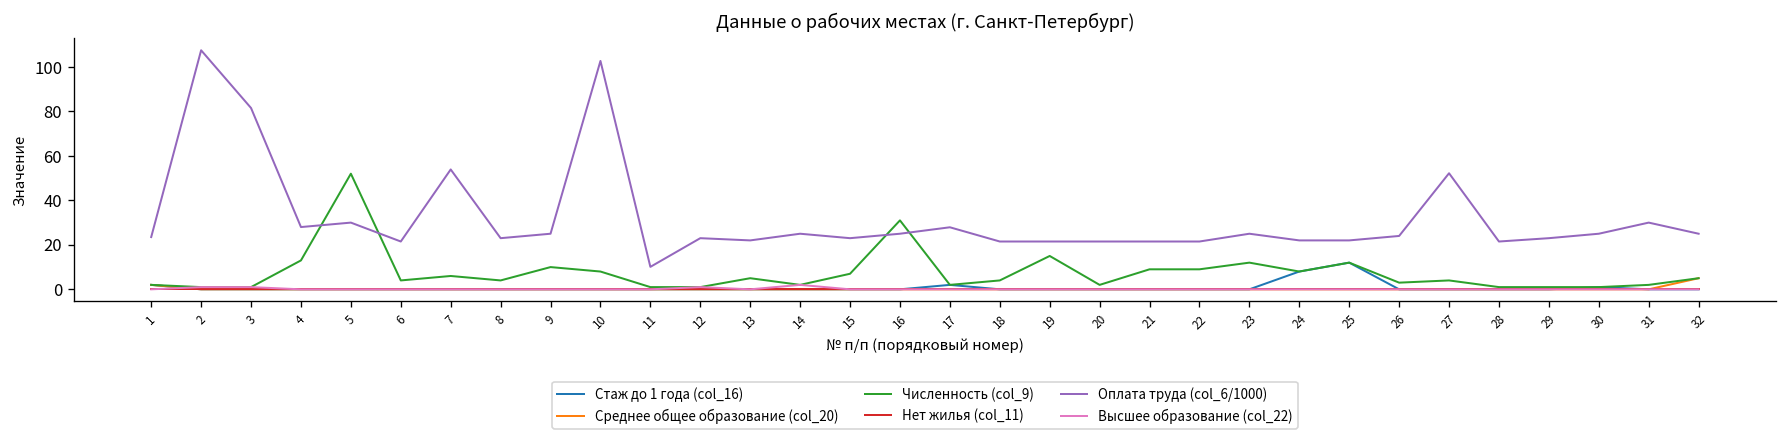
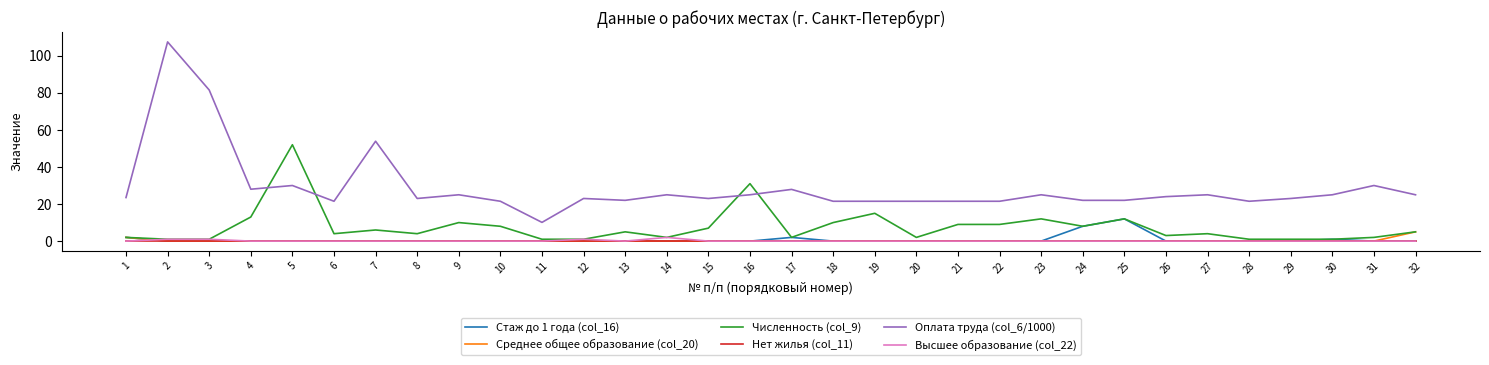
  {
    "Численность (col_9)": {
      "4": 13,
      "5": 52,
      "6": 4,
      "7": 6,
      "8": 4,
      "9": 10,
      "10": 8,
      "13": 5,
      "15": 7,
      "16": 31,
-     "18": 4,
+     "18": 10,
      "19": 15,
      "20": 2,
      "21": 9,
      "22": 9,
      "23": 12,
      "26": 3,
      "27": 4,
      "31": 2
    },
    "Оплата труда (col_6/1000)": {
      "1": 24,
      "2": 107,
      "3": 82,
      "4": 28,
      "5": 30,
      "6": 22,
      "7": 54,
      "8": 23,
      "9": 25,
-     "10": 103,
+     "10": 22,
      "11": 10,
      "12": 23,
      "13": 22,
      "14": 25,
      "15": 23,
      "16": 25,
      "17": 28,
      "18": 22,
      "19": 22,
      "20": 22,
      "21": 22,
      "22": 22,
      "23": 25,
      "24": 22,
      "25": 22,
      "26": 24,
-     "27": 52,
+     "27": 25,
      "28": 22,
      "29": 23,
      "30": 25,
      "31": 30,
      "32": 25
    }
  }
